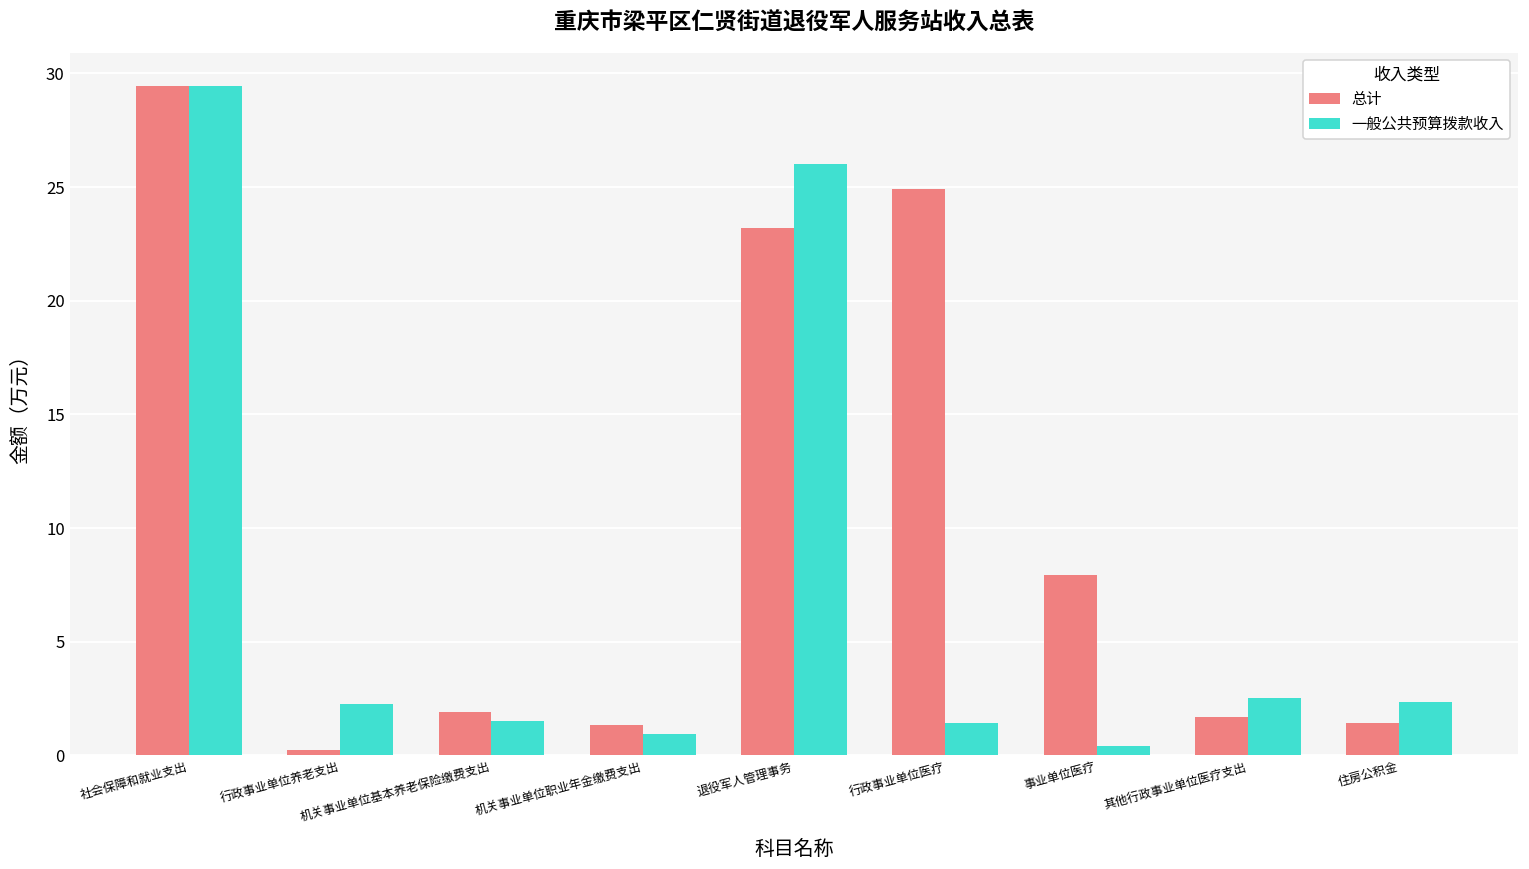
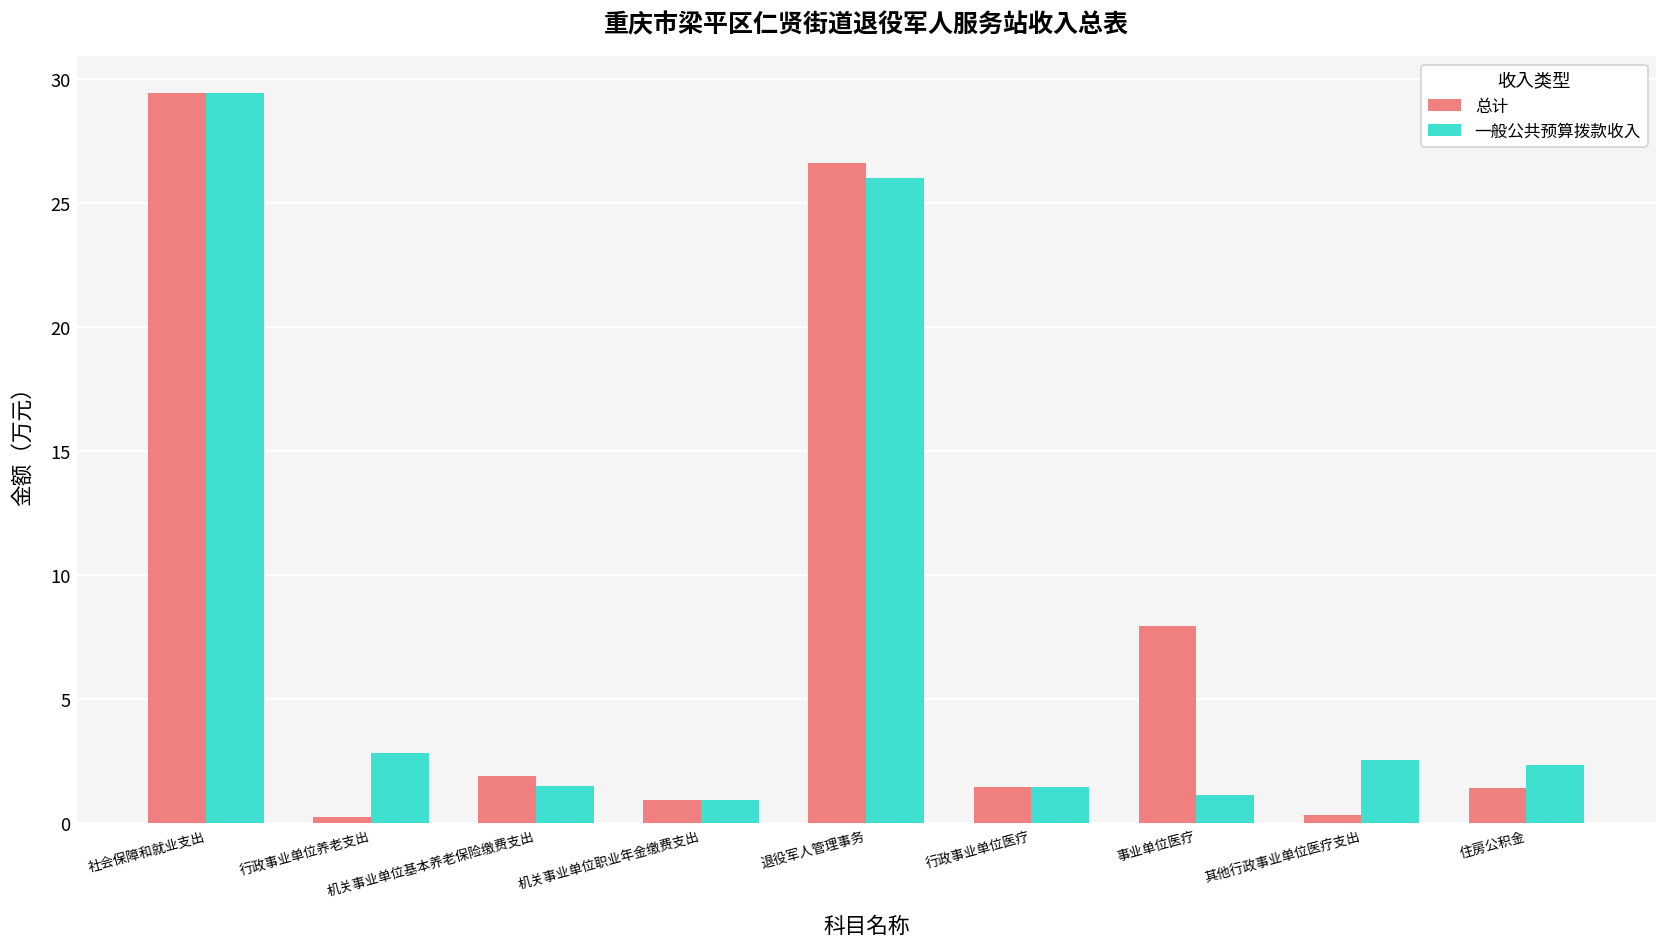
  {
    "总计": {
      "社会保障和就业支出": 29.4,
      "行政事业单位养老支出": 0.2,
      "机关事业单位基本养老保险缴费支出": 1.9,
-     "机关事业单位职业年金缴费支出": 1.3,
-     "退役军人管理事务": 23.2,
-     "行政事业单位医疗": 24.9,
+     "机关事业单位职业年金缴费支出": 1.0,
+     "退役军人管理事务": 26.6,
+     "行政事业单位医疗": 1.4,
      "事业单位医疗": 7.9,
-     "其他行政事业单位医疗支出": 1.7,
+     "其他行政事业单位医疗支出": 0.3,
      "住房公积金": 1.4
    },
    "一般公共预算拨款收入": {
      "社会保障和就业支出": 29.4,
-     "行政事业单位养老支出": 2.3,
+     "行政事业单位养老支出": 2.8,
      "机关事业单位基本养老保险缴费支出": 1.5,
      "机关事业单位职业年金缴费支出": 1.0,
      "退役军人管理事务": 26.0,
      "行政事业单位医疗": 1.4,
-     "事业单位医疗": 0.4,
+     "事业单位医疗": 1.1,
      "其他行政事业单位医疗支出": 2.5,
      "住房公积金": 2.3
    }
  }
